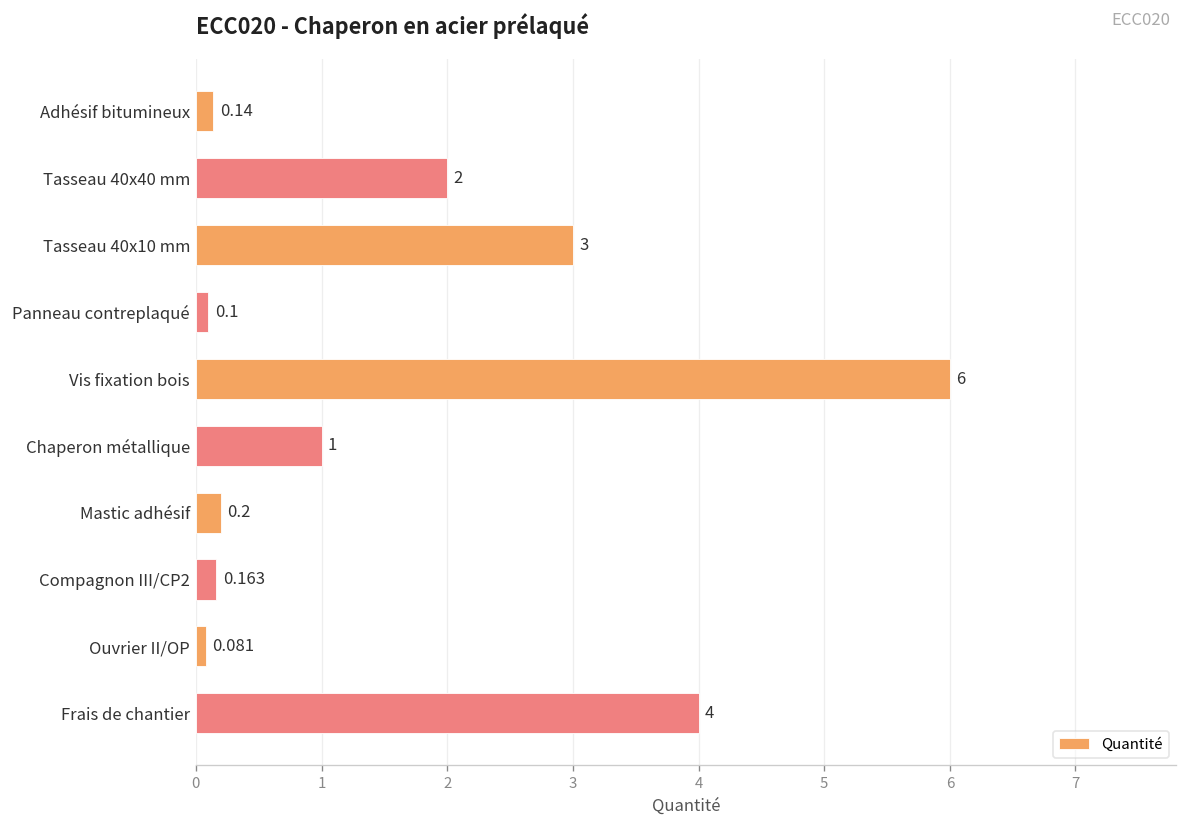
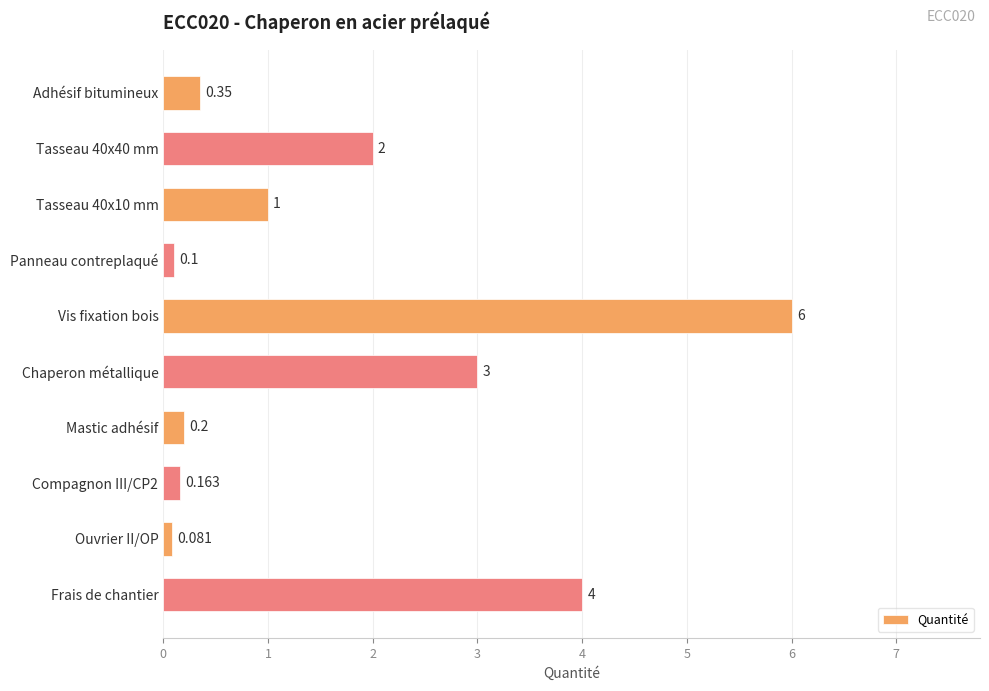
  {
-   "Adhésif bitumineux": 0.14,
+   "Adhésif bitumineux": 0.35,
    "Tasseau 40x40 mm": 2,
-   "Tasseau 40x10 mm": 3,
+   "Tasseau 40x10 mm": 1,
    "Panneau contreplaqué": 0.1,
    "Vis fixation bois": 6,
-   "Chaperon métallique": 1,
+   "Chaperon métallique": 3,
    "Mastic adhésif": 0.2,
    "Compagnon III/CP2": 0.163,
    "Ouvrier II/OP": 0.081,
    "Frais de chantier": 4
  }
